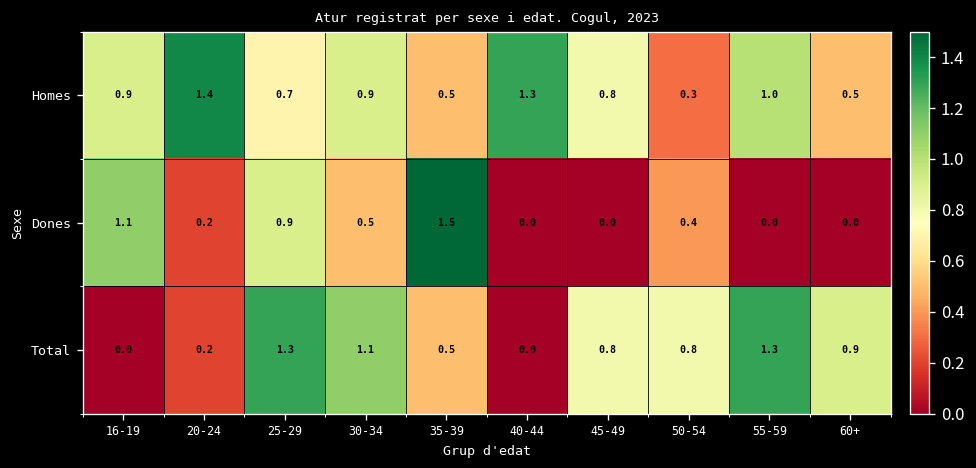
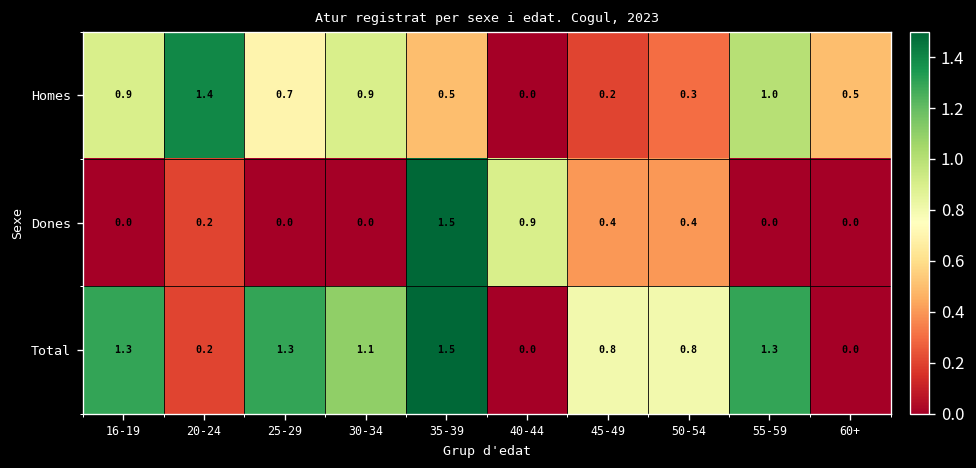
  {
    "Homes": {
      "16-19": 0.9,
      "20-24": 1.4,
      "25-29": 0.7,
      "30-34": 0.9,
      "35-39": 0.5,
-     "40-44": 1.3,
-     "45-49": 0.8,
+     "40-44": 0.0,
+     "45-49": 0.2,
      "50-54": 0.3,
      "55-59": 1.0,
      "60+": 0.5
    },
    "Dones": {
-     "16-19": 1.1,
+     "16-19": 0.0,
      "20-24": 0.2,
-     "25-29": 0.9,
-     "30-34": 0.5,
+     "25-29": 0.0,
+     "30-34": 0.0,
      "35-39": 1.5,
-     "40-44": 0.0,
-     "45-49": 0.0,
+     "40-44": 0.9,
+     "45-49": 0.4,
      "50-54": 0.4,
      "55-59": 0.0,
      "60+": 0.0
    },
    "Total": {
-     "16-19": 0.0,
+     "16-19": 1.3,
      "20-24": 0.2,
      "25-29": 1.3,
      "30-34": 1.1,
-     "35-39": 0.5,
+     "35-39": 1.5,
      "40-44": 0.0,
      "45-49": 0.8,
      "50-54": 0.8,
      "55-59": 1.3,
-     "60+": 0.9
+     "60+": 0.0
    }
  }
